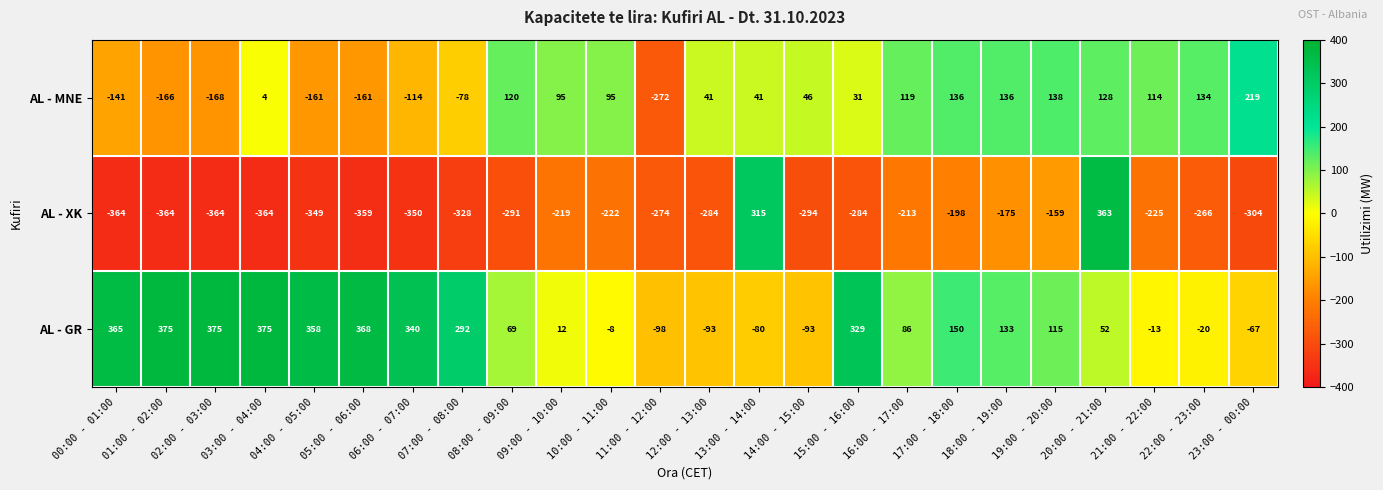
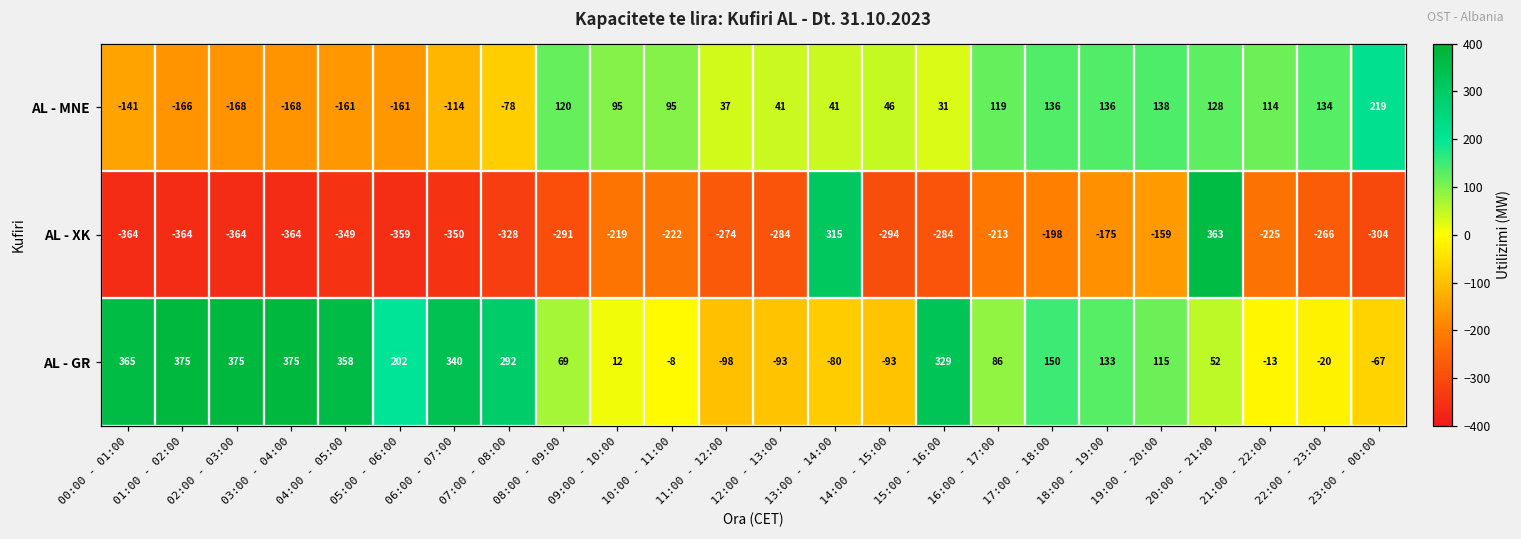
  {
    "AL - MNE": {
      "00:00 - 01:00": -141,
      "01:00 - 02:00": -166,
      "02:00 - 03:00": -168,
-     "03:00 - 04:00": 4,
+     "03:00 - 04:00": -168,
      "04:00 - 05:00": -161,
      "05:00 - 06:00": -161,
      "06:00 - 07:00": -114,
      "07:00 - 08:00": -78,
      "08:00 - 09:00": 120,
      "09:00 - 10:00": 95,
      "10:00 - 11:00": 95,
-     "11:00 - 12:00": -272,
+     "11:00 - 12:00": 37,
      "12:00 - 13:00": 41,
      "13:00 - 14:00": 41,
      "14:00 - 15:00": 46,
      "15:00 - 16:00": 31,
      "16:00 - 17:00": 119,
      "17:00 - 18:00": 136,
      "18:00 - 19:00": 136,
      "19:00 - 20:00": 138,
      "20:00 - 21:00": 128,
      "21:00 - 22:00": 114,
      "22:00 - 23:00": 134,
      "23:00 - 00:00": 219
    },
    "AL - XK": {
      "00:00 - 01:00": -364,
      "01:00 - 02:00": -364,
      "02:00 - 03:00": -364,
      "03:00 - 04:00": -364,
      "04:00 - 05:00": -349,
      "05:00 - 06:00": -359,
      "06:00 - 07:00": -350,
      "07:00 - 08:00": -328,
      "08:00 - 09:00": -291,
      "09:00 - 10:00": -219,
      "10:00 - 11:00": -222,
      "11:00 - 12:00": -274,
      "12:00 - 13:00": -284,
      "13:00 - 14:00": 315,
      "14:00 - 15:00": -294,
      "15:00 - 16:00": -284,
      "16:00 - 17:00": -213,
      "17:00 - 18:00": -198,
      "18:00 - 19:00": -175,
      "19:00 - 20:00": -159,
      "20:00 - 21:00": 363,
      "21:00 - 22:00": -225,
      "22:00 - 23:00": -266,
      "23:00 - 00:00": -304
    },
    "AL - GR": {
      "00:00 - 01:00": 365,
      "01:00 - 02:00": 375,
      "02:00 - 03:00": 375,
      "03:00 - 04:00": 375,
      "04:00 - 05:00": 358,
-     "05:00 - 06:00": 368,
+     "05:00 - 06:00": 202,
      "06:00 - 07:00": 340,
      "07:00 - 08:00": 292,
      "08:00 - 09:00": 69,
      "09:00 - 10:00": 12,
      "10:00 - 11:00": -8,
      "11:00 - 12:00": -98,
      "12:00 - 13:00": -93,
      "13:00 - 14:00": -80,
      "14:00 - 15:00": -93,
      "15:00 - 16:00": 329,
      "16:00 - 17:00": 86,
      "17:00 - 18:00": 150,
      "18:00 - 19:00": 133,
      "19:00 - 20:00": 115,
      "20:00 - 21:00": 52,
      "21:00 - 22:00": -13,
      "22:00 - 23:00": -20,
      "23:00 - 00:00": -67
    }
  }
